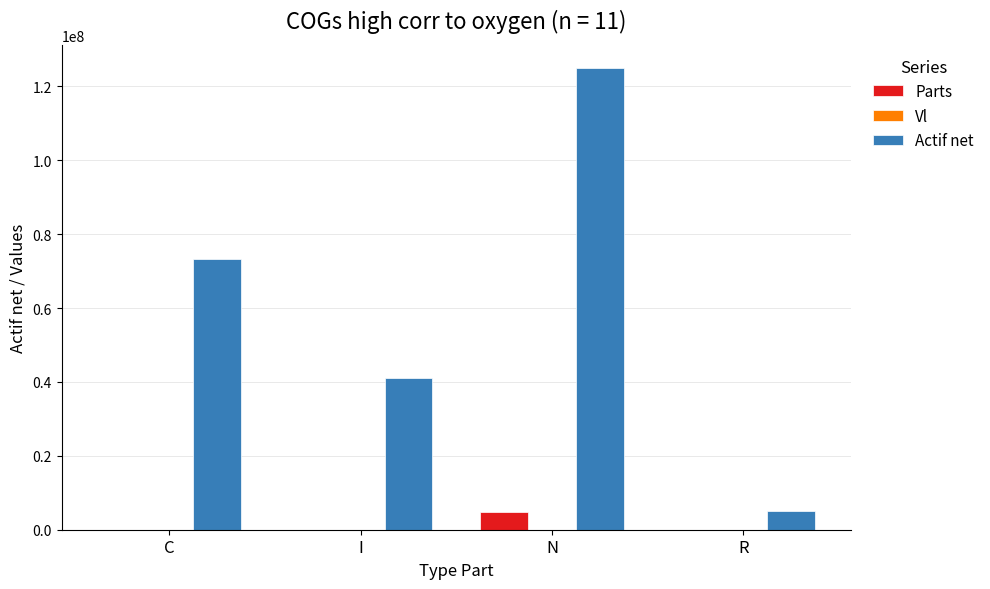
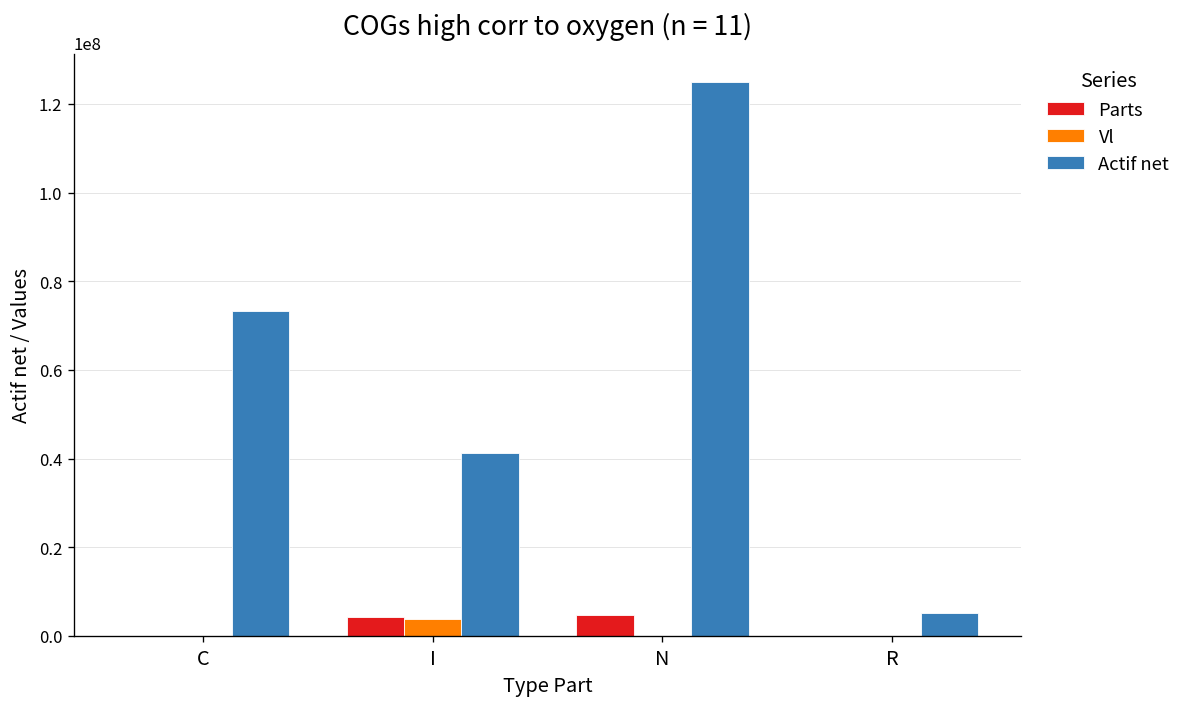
  {
    "Parts": {
-     "I": 0,
+     "I": 4000000,
      "N": 5000000
    },
    "Vl": {
-     "I": 0
+     "I": 4000000
    },
    "Actif net": {
      "C": 73000000,
      "I": 41000000,
      "N": 125000000,
      "R": 5000000
    }
  }
